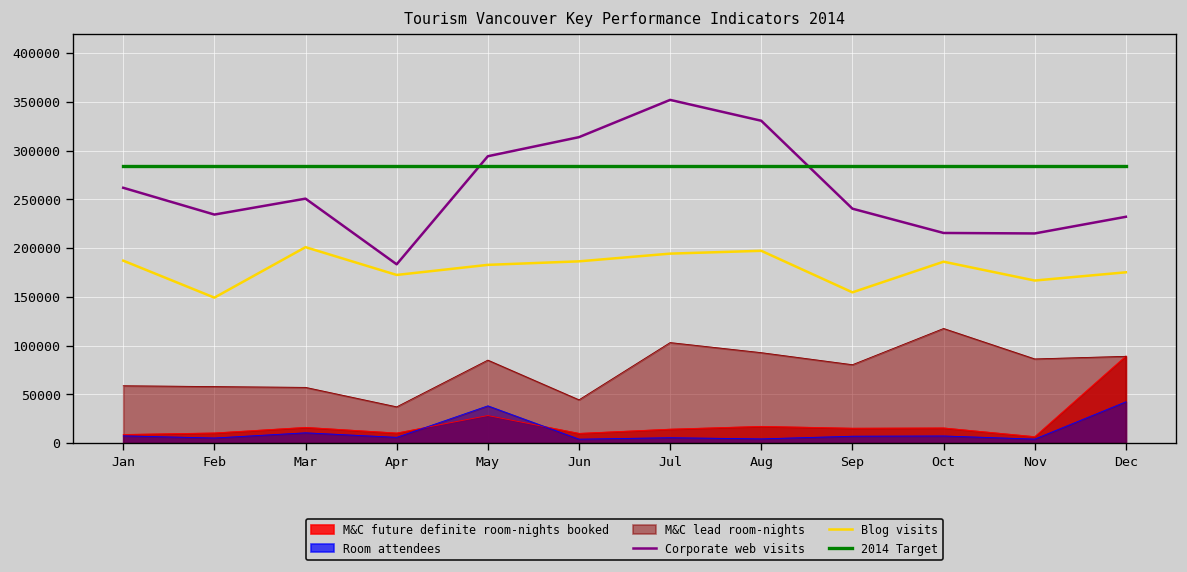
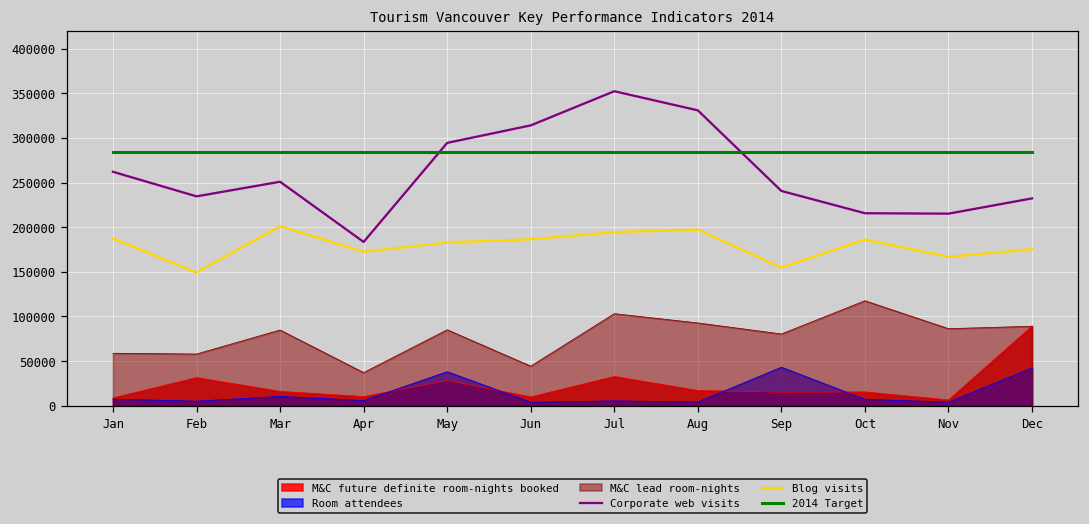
  {
    "M&C future definite room-nights booked": {
-     "Feb": 10000,
+     "Feb": 30000,
      "Mar": 20000,
      "Apr": 10000,
      "May": 30000,
      "Jun": 10000,
-     "Jul": 10000,
+     "Jul": 30000,
      "Aug": 20000,
      "Sep": 20000,
      "Oct": 20000
    },
    "Room attendees": {
      "Feb": 10000,
      "Mar": 10000,
      "Apr": 10000,
      "May": 40000,
      "Jun": 0,
      "Jul": 10000,
      "Aug": 0,
-     "Sep": 10000,
+     "Sep": 40000,
      "Oct": 10000,
      "Dec": 40000
    },
    "M&C lead room-nights": {
      "Jan": 60000,
      "Feb": 60000,
-     "Mar": 60000,
+     "Mar": 80000,
      "Apr": 40000,
      "May": 90000,
      "Jun": 40000,
      "Jul": 100000,
      "Aug": 90000,
      "Sep": 80000,
      "Oct": 120000,
      "Nov": 90000
    },
    "Corporate web visits": {
      "Jan": 260000,
      "Feb": 230000,
      "Mar": 250000,
      "Apr": 180000,
      "May": 290000,
      "Jun": 310000,
      "Jul": 350000,
      "Aug": 330000,
      "Sep": 240000,
      "Oct": 220000,
      "Nov": 220000,
      "Dec": 230000
    },
    "Blog visits": {
      "Jan": 190000,
      "Feb": 150000,
      "Mar": 200000,
      "Apr": 170000,
      "May": 180000,
      "Jun": 190000,
      "Jul": 190000,
      "Aug": 200000,
      "Sep": 150000,
      "Oct": 190000,
      "Nov": 170000,
      "Dec": 180000
    },
    "2014 Target": {
      "Jan": 280000,
      "Feb": 280000,
      "Mar": 280000,
      "Apr": 280000,
      "May": 280000,
      "Jun": 280000,
      "Jul": 280000,
      "Aug": 280000,
      "Sep": 280000,
      "Oct": 280000,
      "Nov": 280000,
      "Dec": 280000
    }
  }
